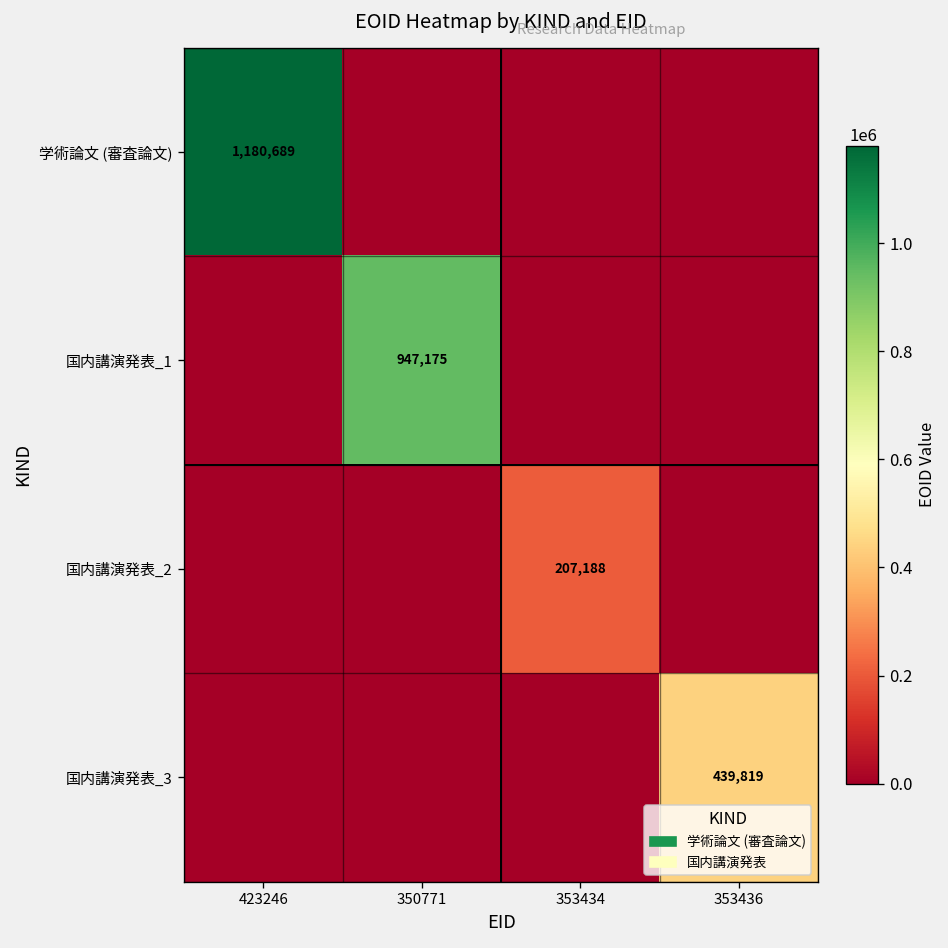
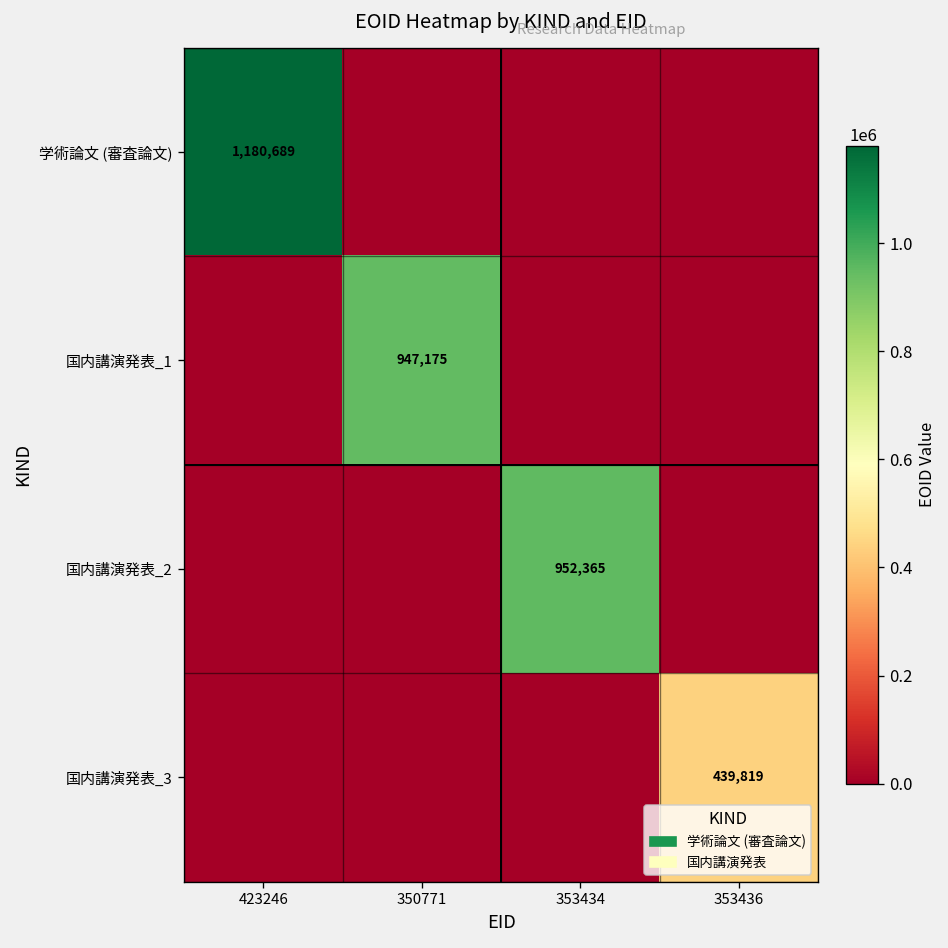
  {
    "学術論文 (審査論文)": {
      "423246": "1,180,689"
    },
    "国内講演発表_1": {
      "350771": "947,175"
    },
    "国内講演発表_2": {
-     "353434": "207,188"
+     "353434": "952,365"
    },
    "国内講演発表_3": {
      "353436": "439,819"
    }
  }
